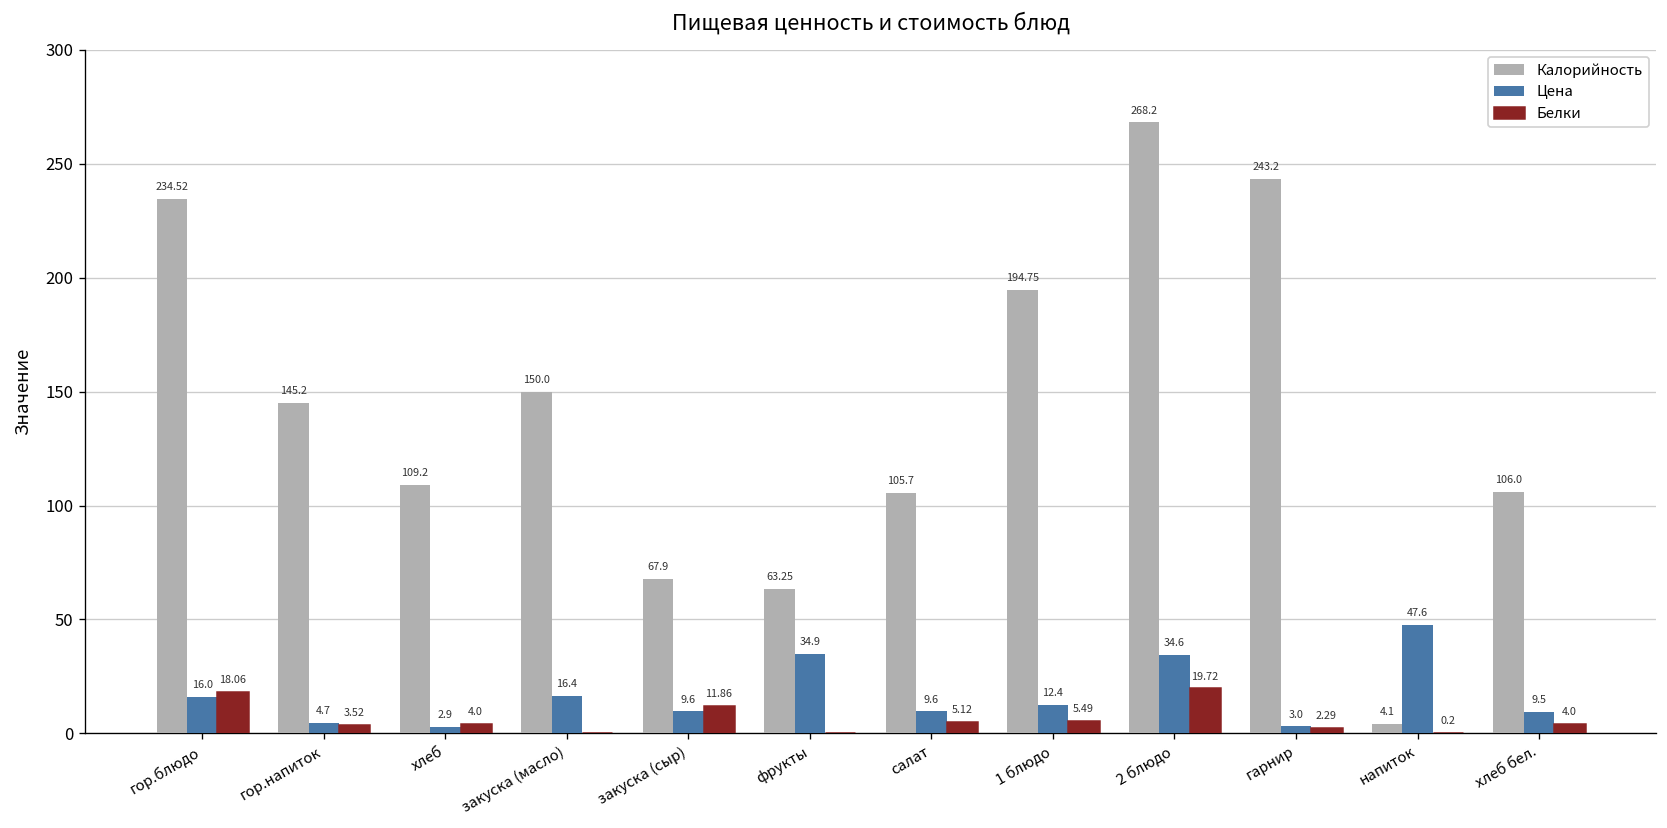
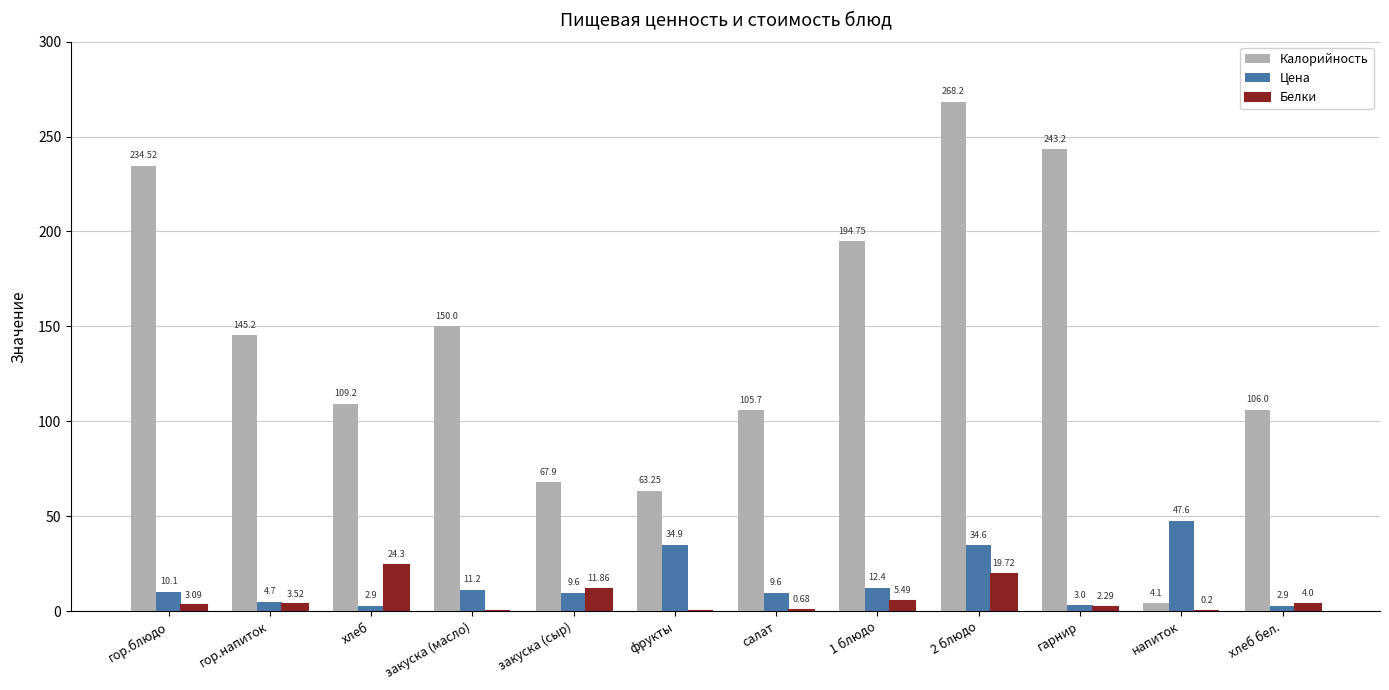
  {
    "Калорийность": {
      "гор.блюдо": 234.52,
      "гор.напиток": 145.2,
      "хлеб": 109.2,
      "закуска (масло)": 150.0,
      "закуска (сыр)": 67.9,
      "фрукты": 63.25,
      "салат": 105.7,
      "1 блюдо": 194.75,
      "2 блюдо": 268.2,
      "гарнир": 243.2,
      "напиток": 4.1,
      "хлеб бел.": 106.0
    },
    "Цена": {
-     "гор.блюдо": 16.0,
+     "гор.блюдо": 10.1,
      "гор.напиток": 4.7,
      "хлеб": 2.9,
-     "закуска (масло)": 16.4,
+     "закуска (масло)": 11.2,
      "закуска (сыр)": 9.6,
      "фрукты": 34.9,
      "салат": 9.6,
      "1 блюдо": 12.4,
      "2 блюдо": 34.6,
      "гарнир": 3.0,
      "напиток": 47.6,
-     "хлеб бел.": 9.5
+     "хлеб бел.": 2.9
    },
    "Белки": {
-     "гор.блюдо": 18.06,
+     "гор.блюдо": 3.09,
      "гор.напиток": 3.52,
-     "хлеб": 4.0,
+     "хлеб": 24.3,
      "закуска (сыр)": 11.86,
-     "салат": 5.12,
+     "салат": 0.68,
      "1 блюдо": 5.49,
      "2 блюдо": 19.72,
      "гарнир": 2.29,
      "напиток": 0.2,
      "хлеб бел.": 4.0
    }
  }
